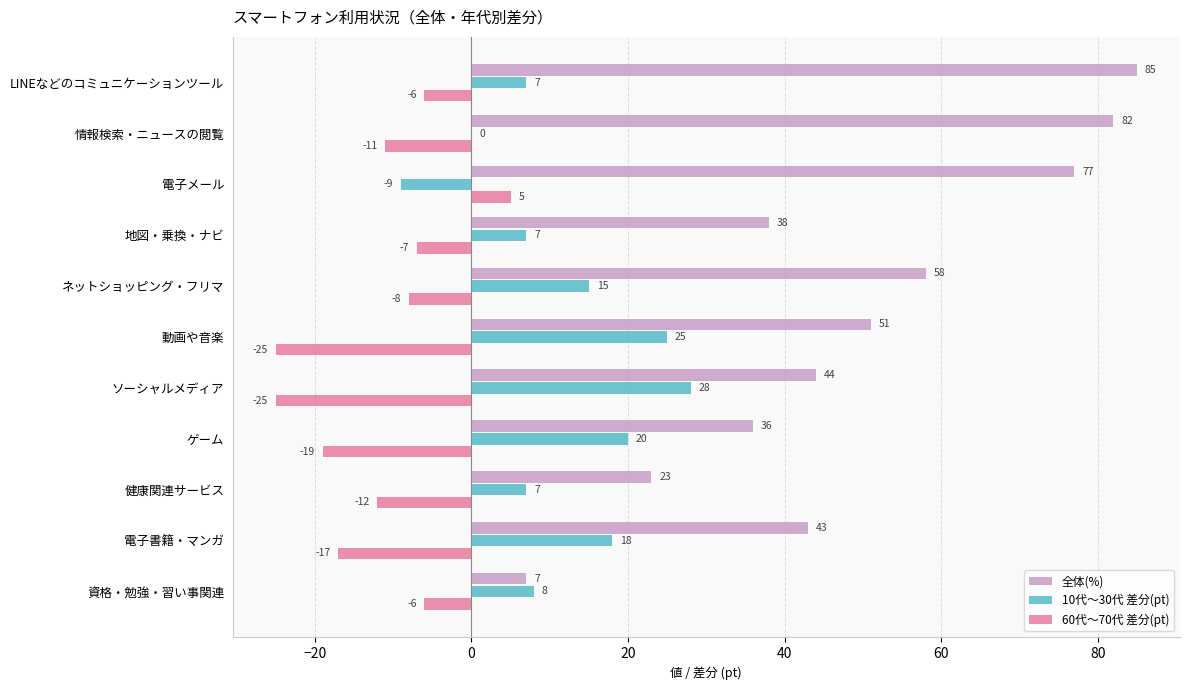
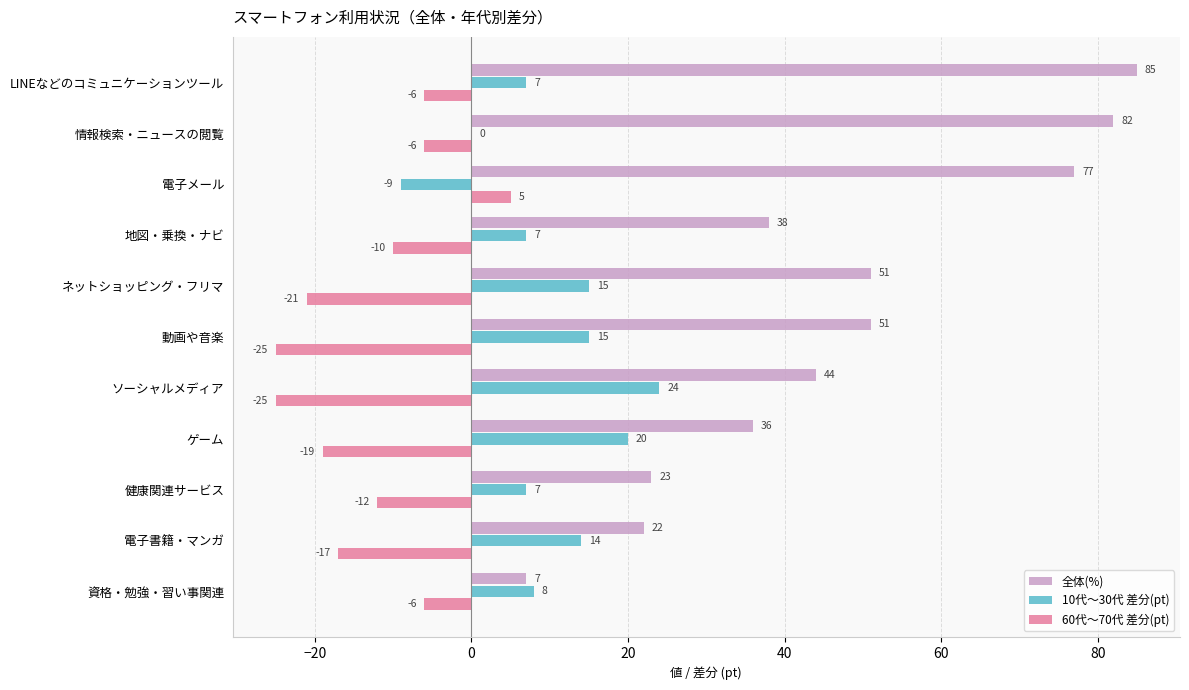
  {
    "全体(%)": {
      "LINEなどのコミュニケーションツール": 85,
      "情報検索・ニュースの閲覧": 82,
      "電子メール": 77,
      "地図・乗換・ナビ": 38,
-     "ネットショッピング・フリマ": 58,
+     "ネットショッピング・フリマ": 51,
      "動画や音楽": 51,
      "ソーシャルメディア": 44,
      "ゲーム": 36,
      "健康関連サービス": 23,
-     "電子書籍・マンガ": 43,
+     "電子書籍・マンガ": 22,
      "資格・勉強・習い事関連": 7
    },
    "10代～30代 差分(pt)": {
      "LINEなどのコミュニケーションツール": 7,
      "情報検索・ニュースの閲覧": 0,
      "電子メール": -9,
      "地図・乗換・ナビ": 7,
      "ネットショッピング・フリマ": 15,
-     "動画や音楽": 25,
-     "ソーシャルメディア": 28,
+     "動画や音楽": 15,
+     "ソーシャルメディア": 24,
      "ゲーム": 20,
      "健康関連サービス": 7,
-     "電子書籍・マンガ": 18,
+     "電子書籍・マンガ": 14,
      "資格・勉強・習い事関連": 8
    },
    "60代～70代 差分(pt)": {
      "LINEなどのコミュニケーションツール": -6,
-     "情報検索・ニュースの閲覧": -11,
+     "情報検索・ニュースの閲覧": -6,
      "電子メール": 5,
-     "地図・乗換・ナビ": -7,
-     "ネットショッピング・フリマ": -8,
+     "地図・乗換・ナビ": -10,
+     "ネットショッピング・フリマ": -21,
      "動画や音楽": -25,
      "ソーシャルメディア": -25,
      "ゲーム": -19,
      "健康関連サービス": -12,
      "電子書籍・マンガ": -17,
      "資格・勉強・習い事関連": -6
    }
  }
